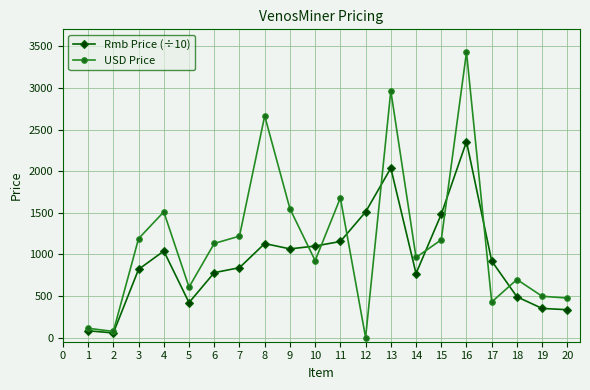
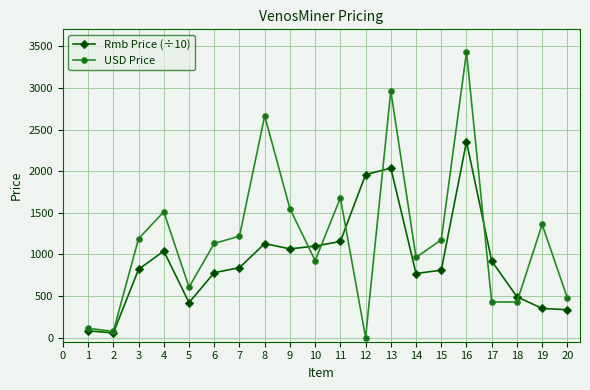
  {
    "Rmb Price (÷10)": {
      "3": 800,
      "4": 1000,
      "5": 400,
      "6": 800,
      "7": 800,
      "8": 1100,
      "9": 1100,
      "10": 1100,
      "11": 1200,
-     "12": 1500,
+     "12": 2000,
      "13": 2000,
      "14": 800,
-     "15": 1500,
+     "15": 800,
      "16": 2400,
      "17": 900,
      "18": 500,
      "19": 400,
      "20": 300
    },
    "USD Price": {
      "3": 1200,
      "4": 1500,
      "5": 600,
      "6": 1100,
      "7": 1200,
      "8": 2700,
      "9": 1500,
      "10": 900,
      "11": 1700,
      "12": 0,
      "13": 3000,
      "14": 1000,
      "15": 1200,
      "16": 3400,
      "17": 400,
-     "18": 700,
-     "19": 500,
+     "18": 400,
+     "19": 1400,
      "20": 500
    }
  }
